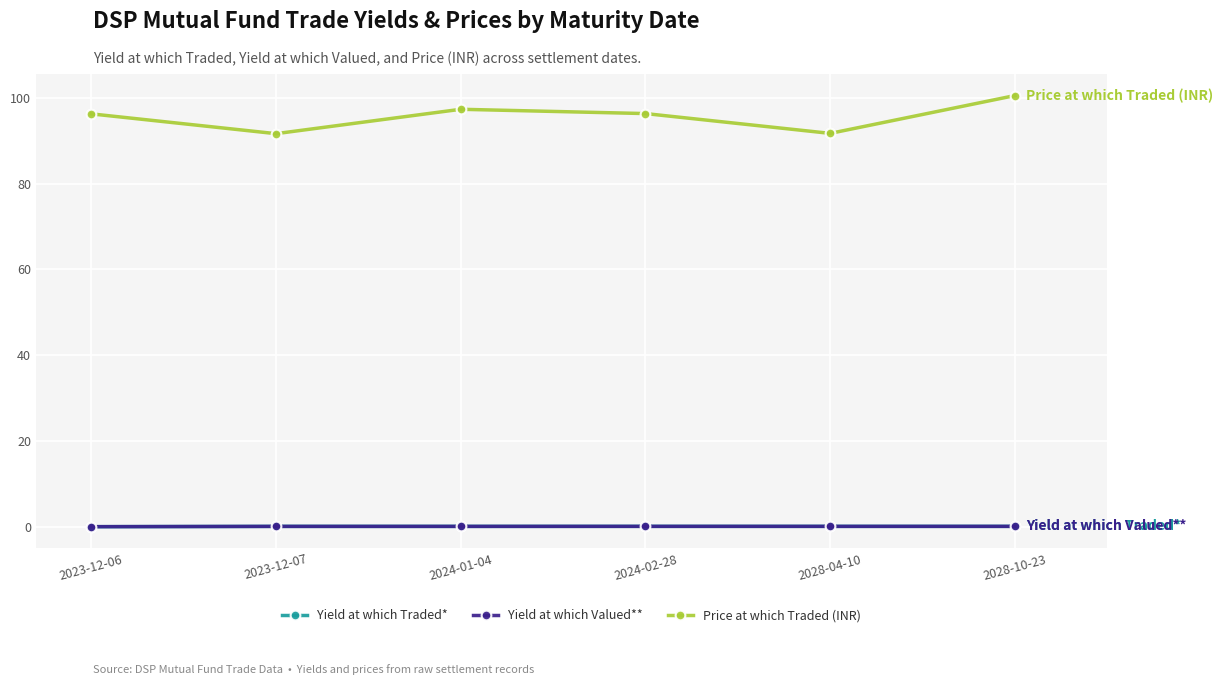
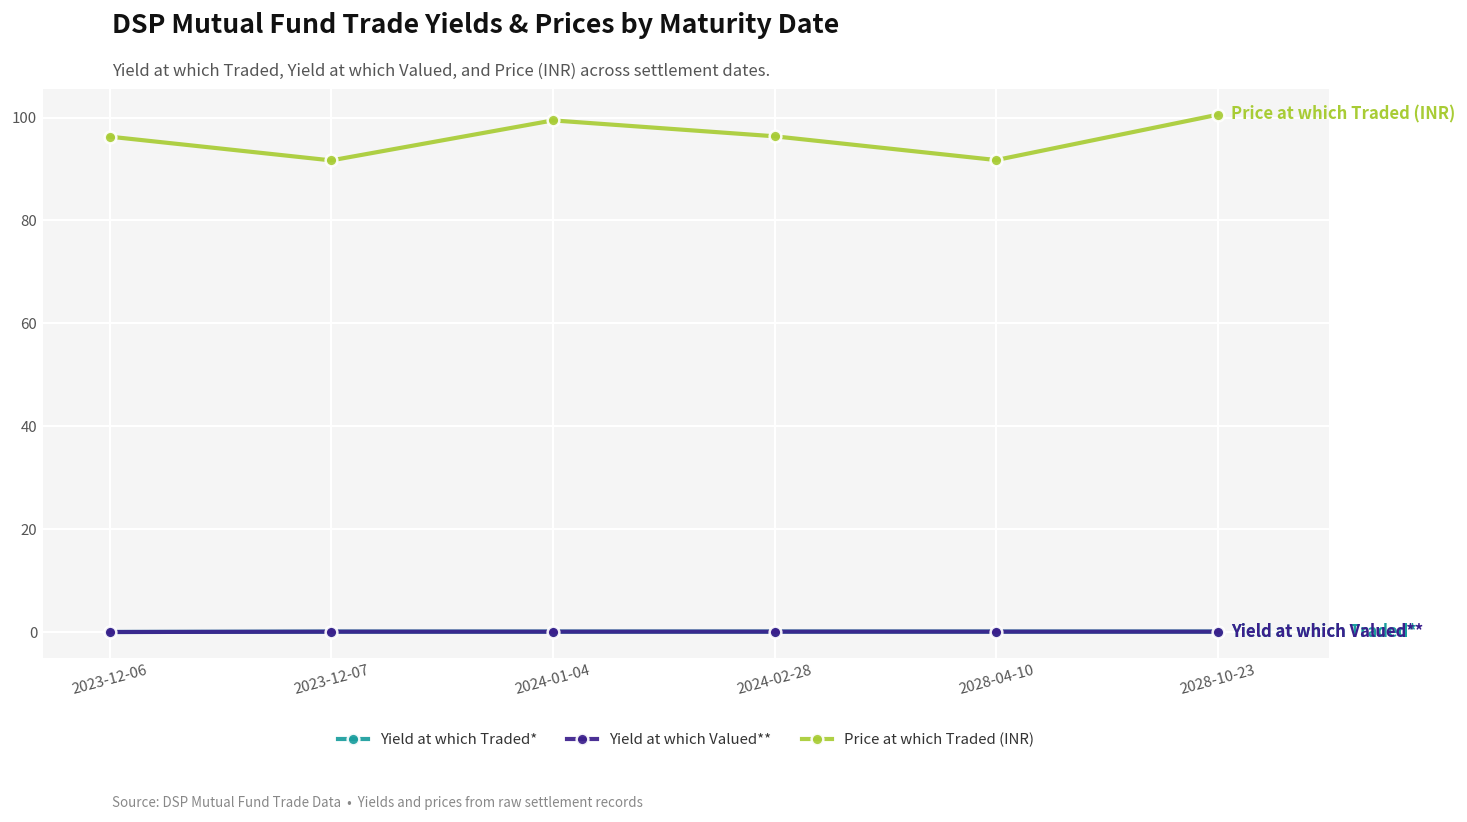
  {
    "Yield at which Valued**": {
      "2023-12-06": 0,
      "2023-12-07": 0,
      "2024-01-04": 0,
      "2024-02-28": 0,
      "2028-04-10": 0,
      "2028-10-23": 0
    },
    "Price at which Traded (INR)": {
      "2023-12-06": 96,
      "2023-12-07": 92,
-     "2024-01-04": 97,
+     "2024-01-04": 99,
      "2024-02-28": 96,
      "2028-04-10": 92,
      "2028-10-23": 101
    }
  }
